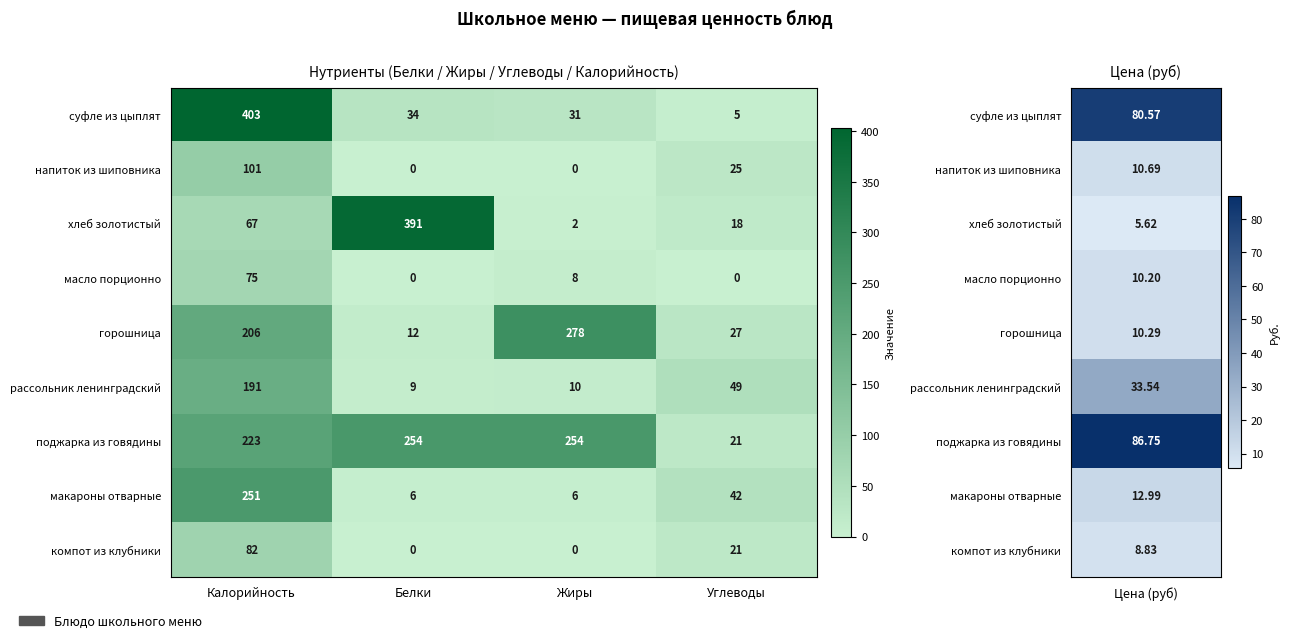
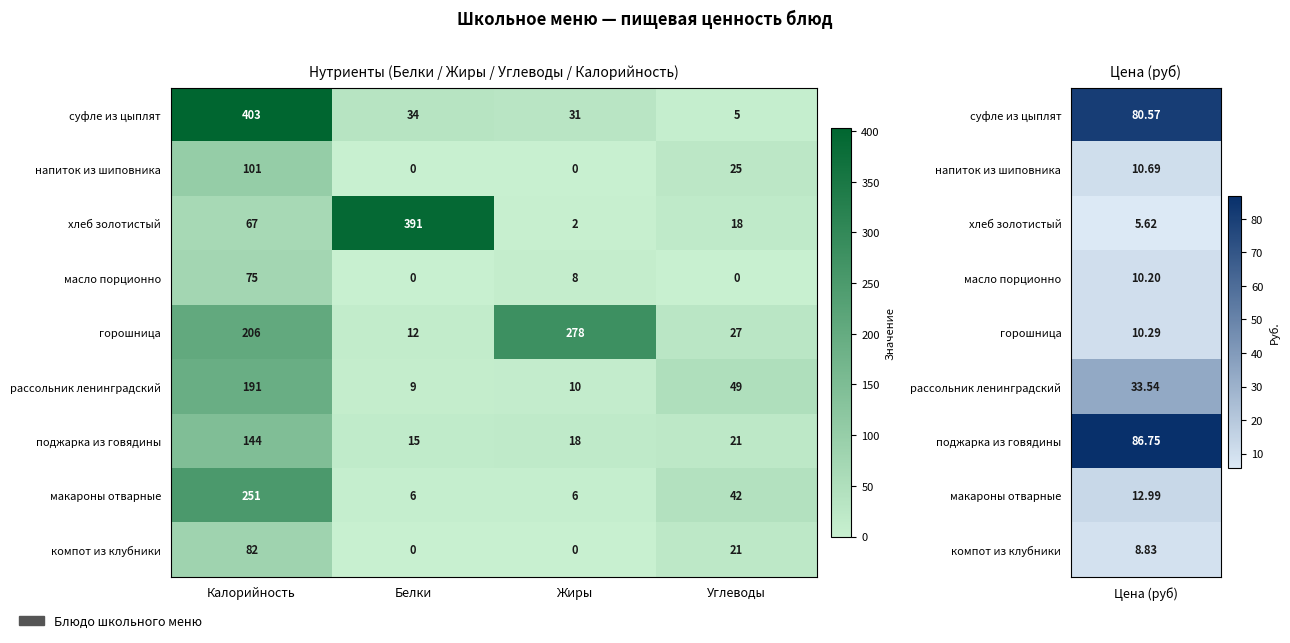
  {
    "Нутриенты (Белки / Жиры / Углеводы / Калорийность)": {
      "суфле из цыплят": {
        "Калорийность": 403,
        "Белки": 34,
        "Жиры": 31,
        "Углеводы": 5
      },
      "напиток из шиповника": {
        "Калорийность": 101,
        "Белки": 0,
        "Жиры": 0,
        "Углеводы": 25
      },
      "хлеб золотистый": {
        "Калорийность": 67,
        "Белки": 391,
        "Жиры": 2,
        "Углеводы": 18
      },
      "масло порционно": {
        "Калорийность": 75,
        "Белки": 0,
        "Жиры": 8,
        "Углеводы": 0
      },
      "горошница": {
        "Калорийность": 206,
        "Белки": 12,
        "Жиры": 278,
        "Углеводы": 27
      },
      "рассольник ленинградский": {
        "Калорийность": 191,
        "Белки": 9,
        "Жиры": 10,
        "Углеводы": 49
      },
      "поджарка из говядины": {
-       "Калорийность": 223,
-       "Белки": 254,
-       "Жиры": 254,
+       "Калорийность": 144,
+       "Белки": 15,
+       "Жиры": 18,
        "Углеводы": 21
      },
      "макароны отварные": {
        "Калорийность": 251,
        "Белки": 6,
        "Жиры": 6,
        "Углеводы": 42
      },
      "компот из клубники": {
        "Калорийность": 82,
        "Белки": 0,
        "Жиры": 0,
        "Углеводы": 21
      }
    },
    "Цена (руб)": {
      "суфле из цыплят": {
        "Цена (руб)": 80.57
      },
      "напиток из шиповника": {
        "Цена (руб)": 10.69
      },
      "хлеб золотистый": {
        "Цена (руб)": 5.62
      },
      "масло порционно": {
        "Цена (руб)": 10.20
      },
      "горошница": {
        "Цена (руб)": 10.29
      },
      "рассольник ленинградский": {
        "Цена (руб)": 33.54
      },
      "поджарка из говядины": {
        "Цена (руб)": 86.75
      },
      "макароны отварные": {
        "Цена (руб)": 12.99
      },
      "компот из клубники": {
        "Цена (руб)": 8.83
      }
    }
  }
